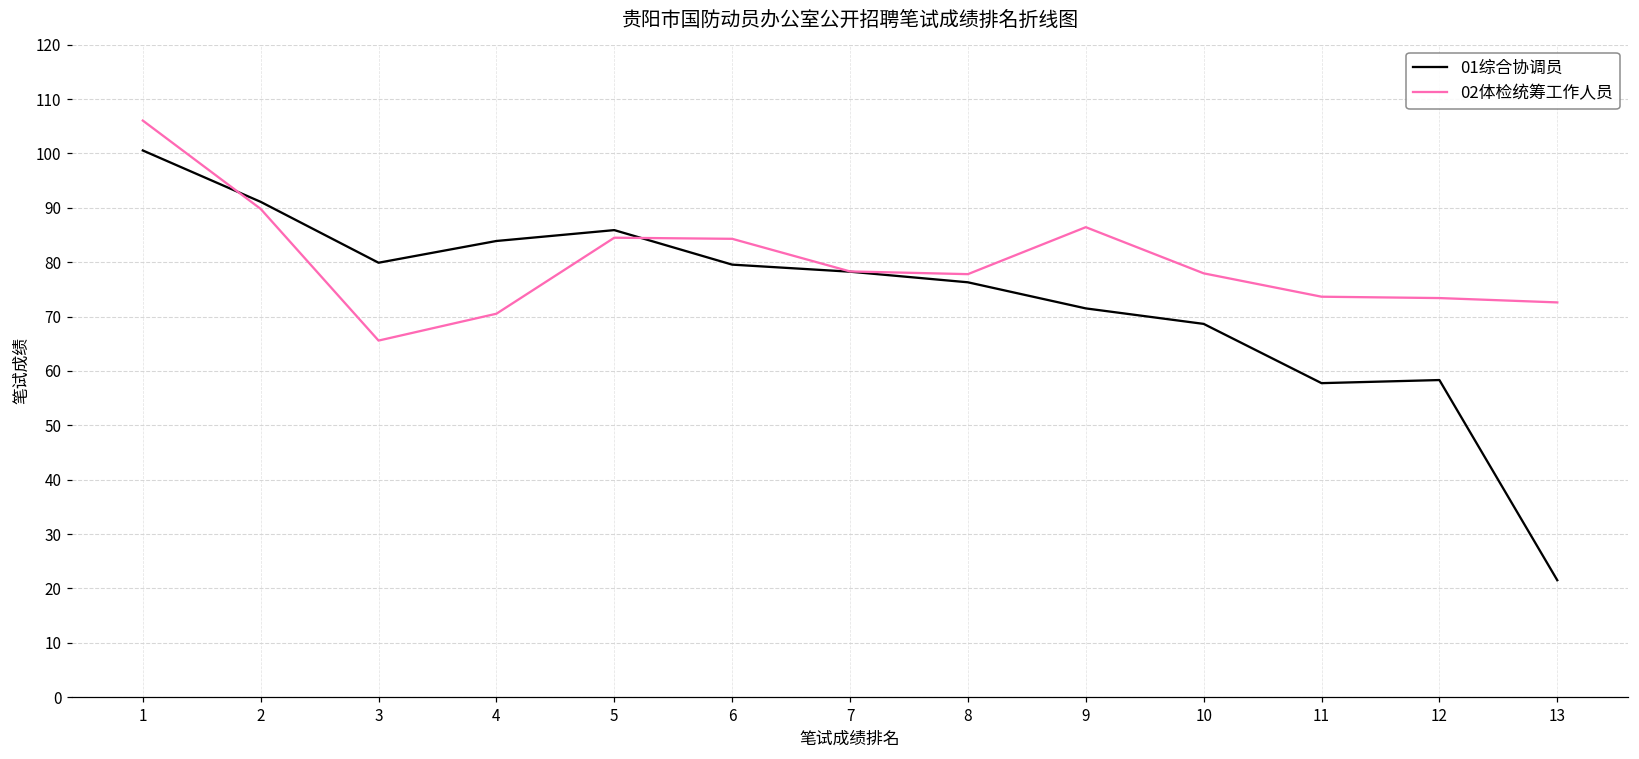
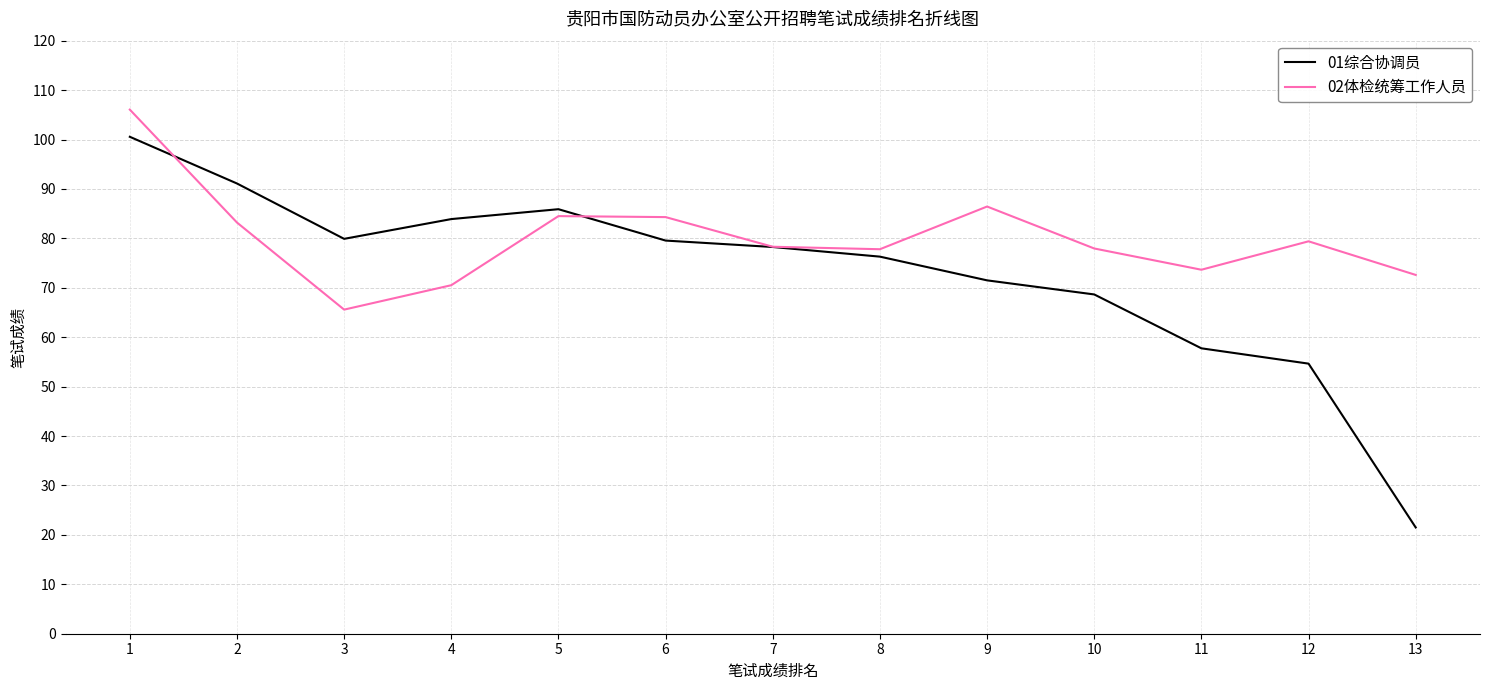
  {
    "01综合协调员": {
      "1": 101,
      "2": 91,
      "3": 80,
      "4": 84,
      "5": 86,
      "6": 80,
      "8": 76,
      "9": 72,
      "10": 69,
      "11": 58,
-     "12": 58,
+     "12": 55,
      "13": 22
    },
    "02体检统筹工作人员": {
      "1": 106,
-     "2": 90,
+     "2": 83,
      "3": 66,
      "4": 71,
      "5": 85,
      "6": 84,
      "8": 78,
      "9": 86,
      "10": 78,
      "11": 74,
-     "12": 73,
+     "12": 79,
      "13": 73
    }
  }
